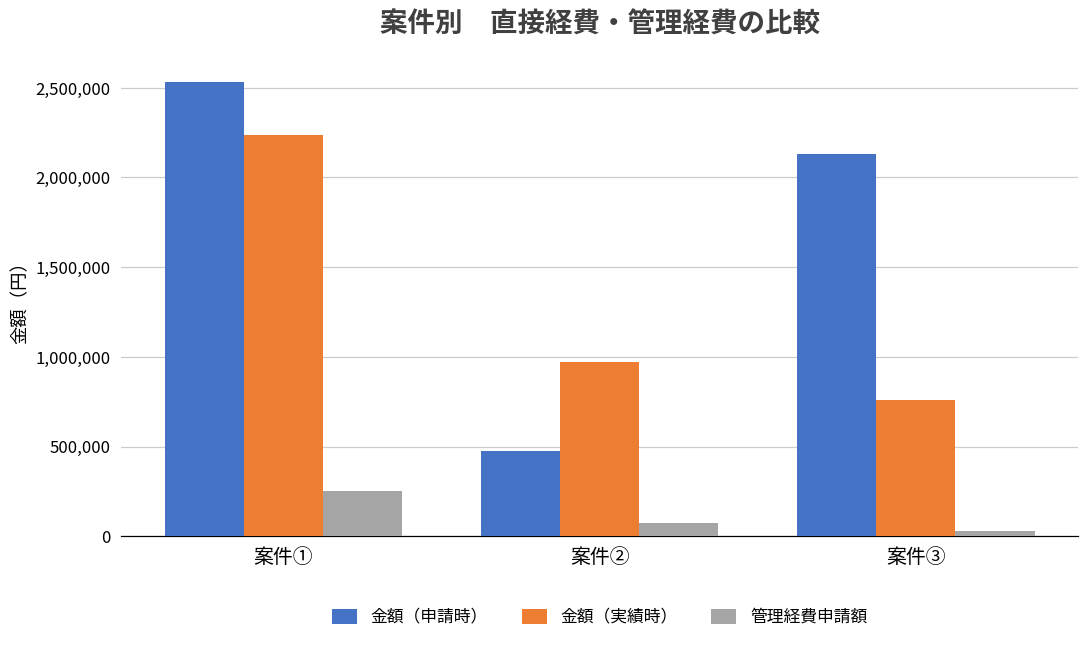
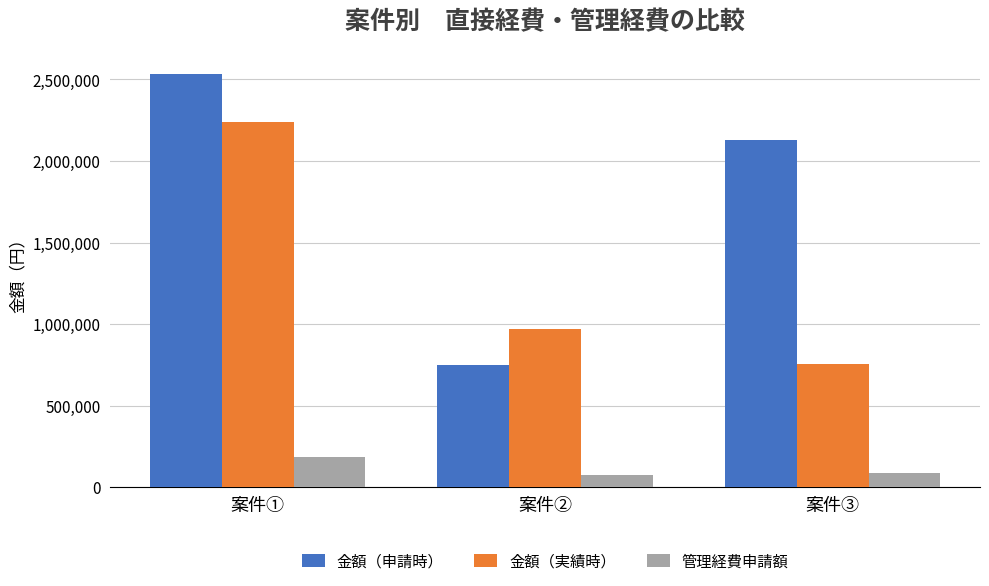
  {
    "金額（申請時）": {
      "案件①": "2,530,000",
-     "案件②": "480,000",
+     "案件②": "750,000",
      "案件③": "2,130,000"
    },
    "金額（実績時）": {
      "案件①": "2,240,000",
      "案件②": "970,000",
      "案件③": "760,000"
    },
    "管理経費申請額": {
-     "案件①": "250,000",
+     "案件①": "180,000",
      "案件②": "80,000",
-     "案件③": "30,000"
+     "案件③": "80,000"
    }
  }
